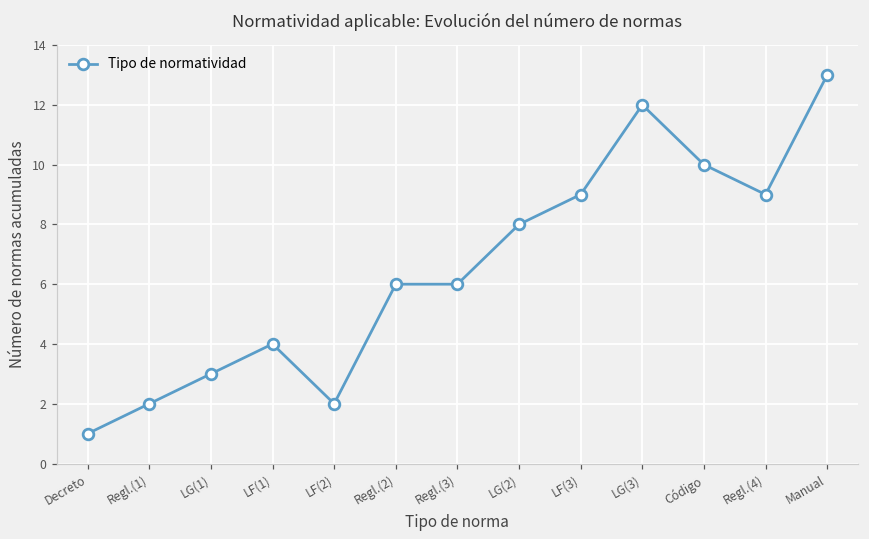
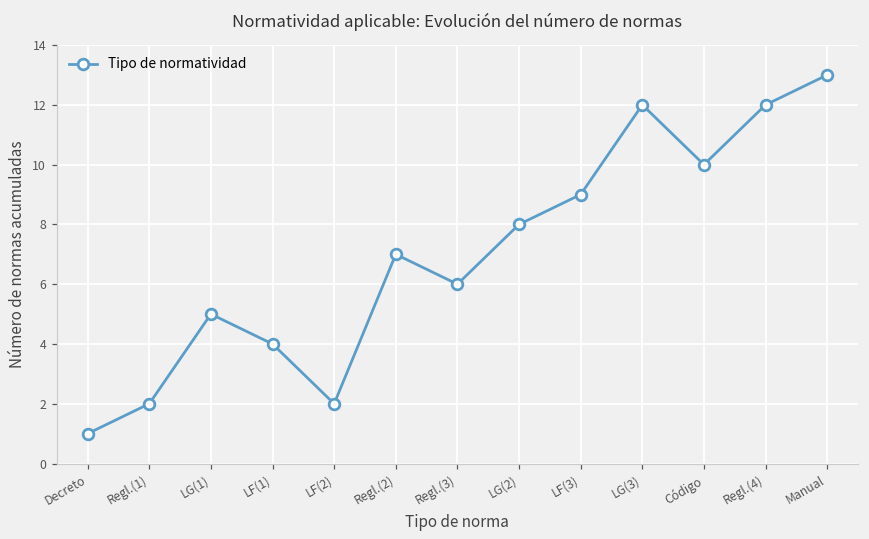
  {
    "Decreto": 1,
    "Regl.(1)": 2,
-   "LG(1)": 3,
+   "LG(1)": 5,
    "LF(1)": 4,
    "LF(2)": 2,
-   "Regl.(2)": 6,
+   "Regl.(2)": 7,
    "Regl.(3)": 6,
    "LG(2)": 8,
    "LF(3)": 9,
    "LG(3)": 12,
    "Código": 10,
-   "Regl.(4)": 9,
+   "Regl.(4)": 12,
    "Manual": 13
  }
